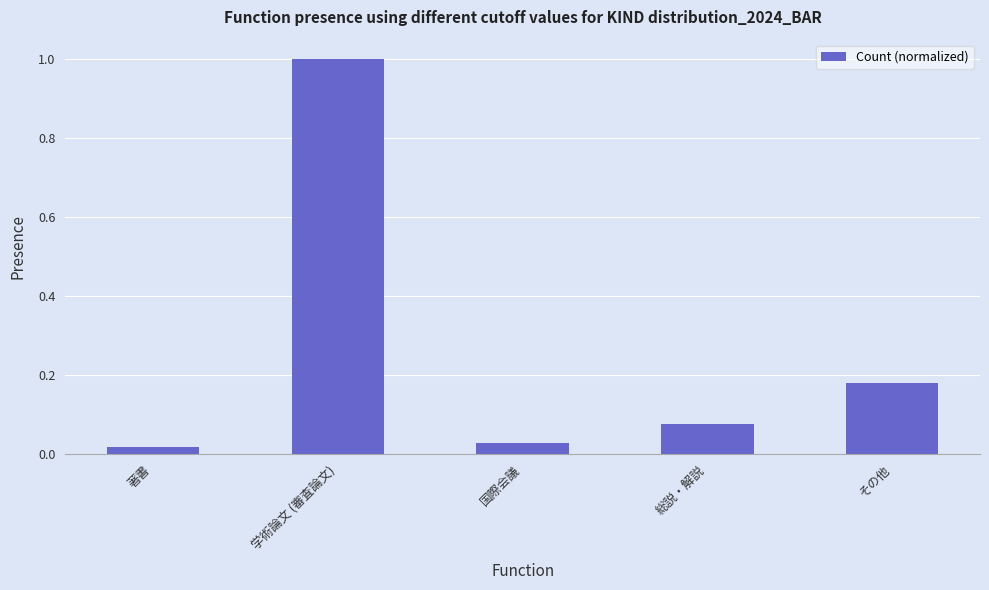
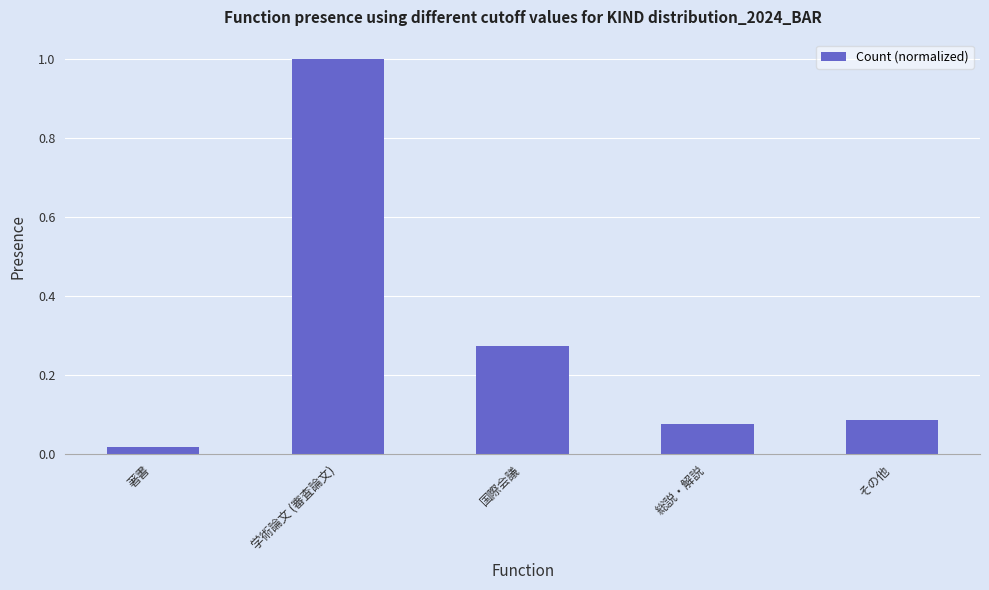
  {
    "著書": 0.02,
    "学術論文 (審査論文)": 1.00,
-   "国際会議": 0.03,
+   "国際会議": 0.27,
    "総説・解説": 0.08,
-   "その他": 0.18
+   "その他": 0.08
  }
